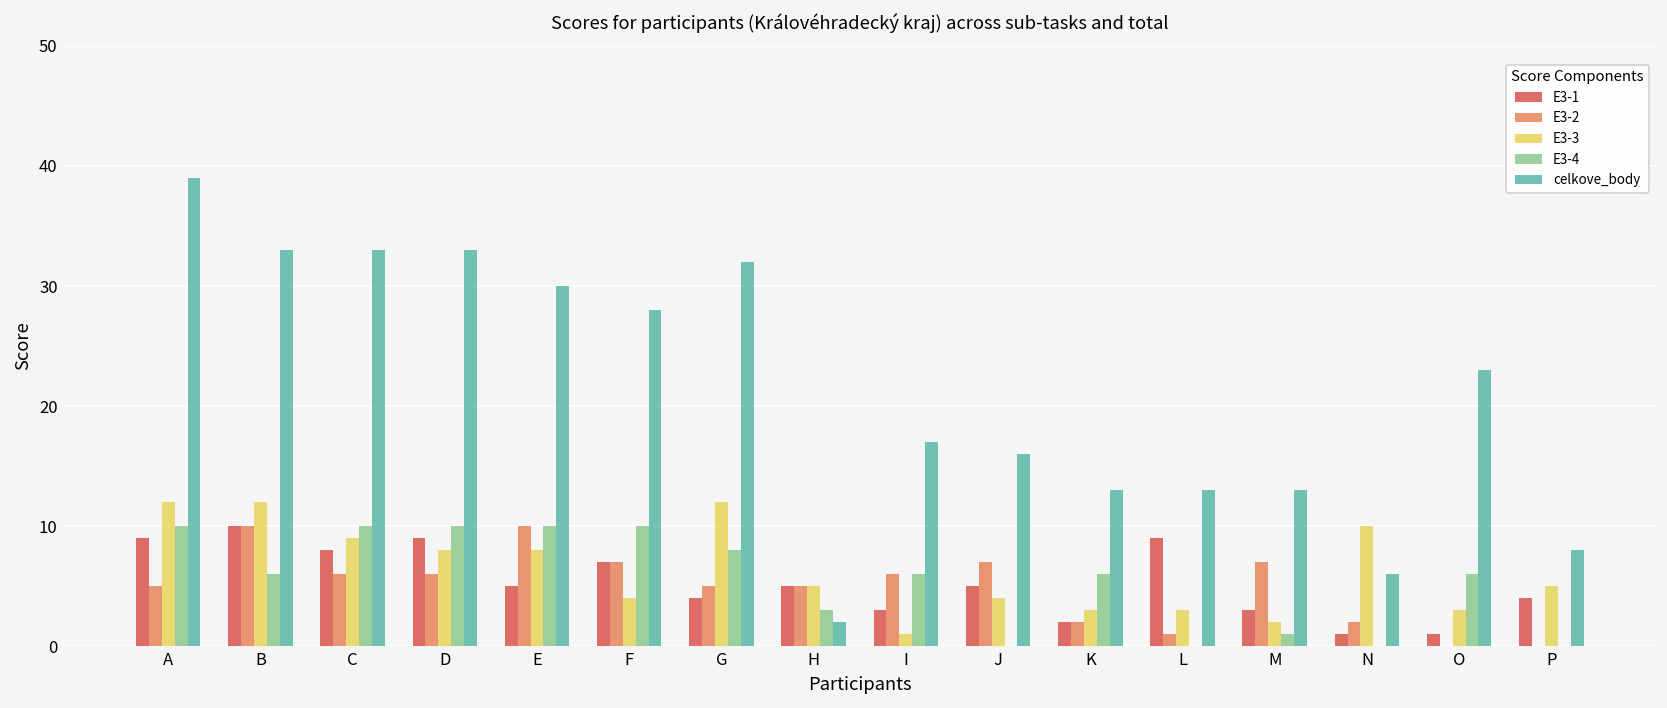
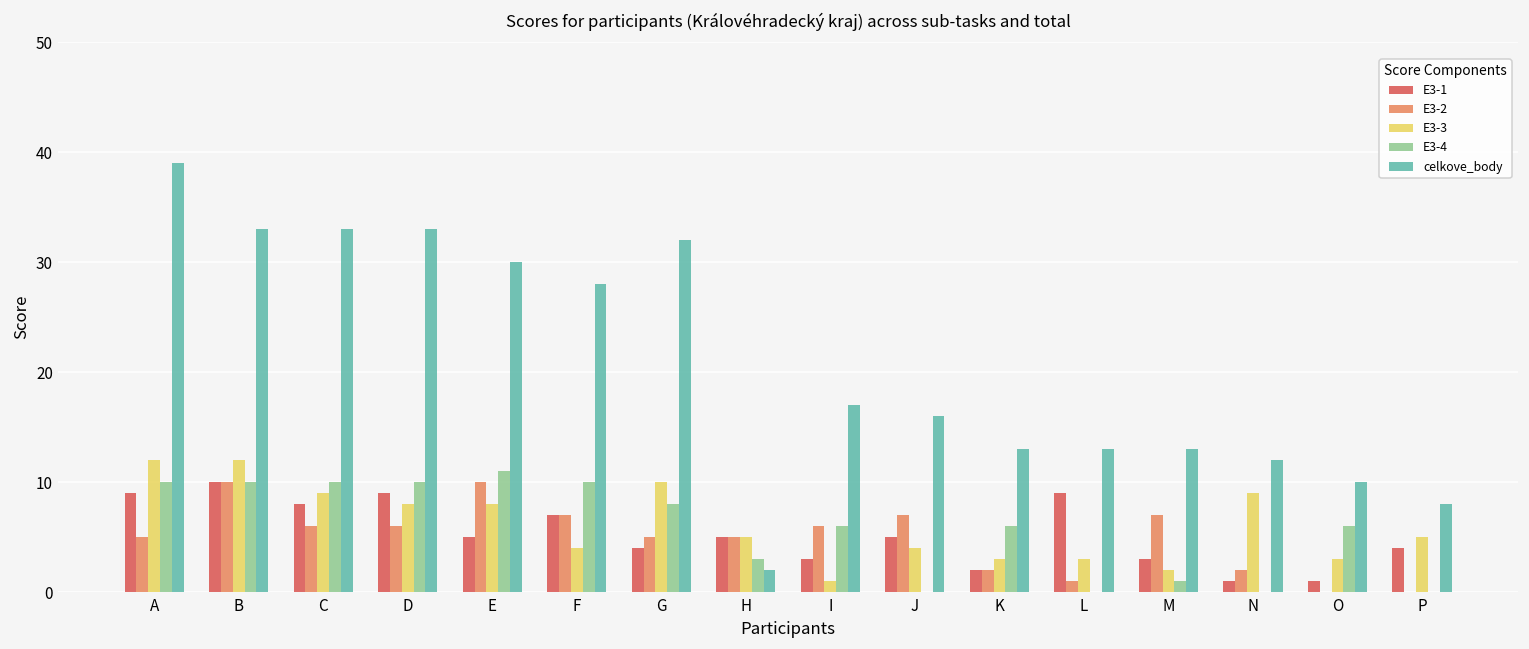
  {
    "E3-3": {
      "A": 12,
      "B": 12,
      "C": 9,
      "D": 8,
      "E": 8,
      "F": 4,
-     "G": 12,
+     "G": 10,
      "H": 5,
      "I": 1,
      "J": 4,
      "K": 3,
      "L": 3,
      "M": 2,
-     "N": 10,
+     "N": 9,
      "O": 3,
      "P": 5
    },
    "E3-4": {
      "A": 10,
-     "B": 6,
+     "B": 10,
      "C": 10,
      "D": 10,
-     "E": 10,
+     "E": 11,
      "F": 10,
      "G": 8,
      "H": 3,
      "I": 6,
      "J": 0,
      "K": 6,
      "L": 0,
      "M": 1,
      "N": 0,
      "O": 6,
      "P": 0
    },
    "celkove_body": {
      "A": 39,
      "B": 33,
      "C": 33,
      "D": 33,
      "E": 30,
      "F": 28,
      "G": 32,
      "H": 2,
      "I": 17,
      "J": 16,
      "K": 13,
      "L": 13,
      "M": 13,
-     "N": 6,
-     "O": 23,
+     "N": 12,
+     "O": 10,
      "P": 8
    }
  }
